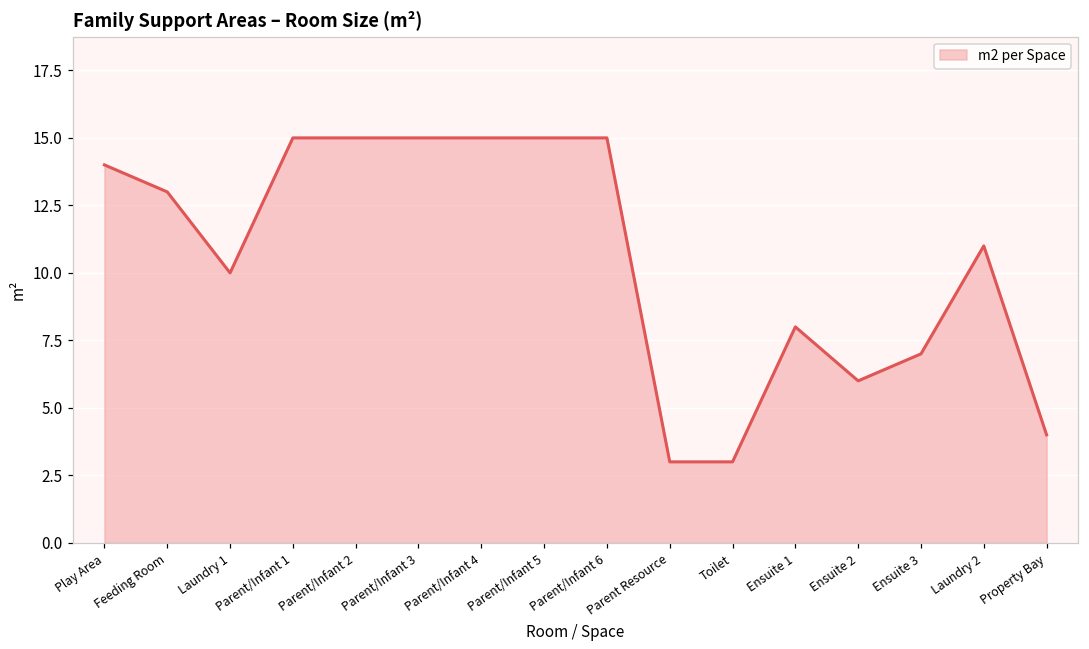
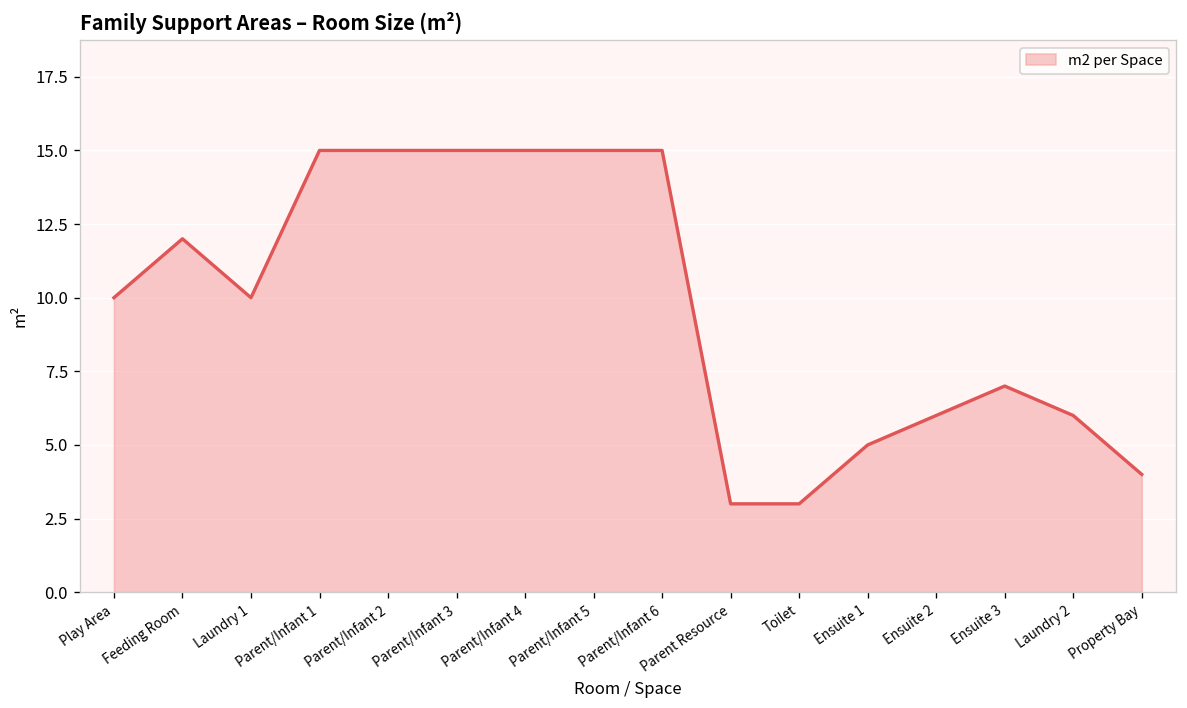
  {
-   "Play Area": 14,
-   "Feeding Room": 13,
+   "Play Area": 10,
+   "Feeding Room": 12,
    "Laundry 1": 10,
    "Parent/Infant 1": 15,
    "Parent/Infant 2": 15,
    "Parent/Infant 3": 15,
    "Parent/Infant 4": 15,
    "Parent/Infant 5": 15,
    "Parent/Infant 6": 15,
    "Parent Resource": 3,
    "Toilet": 3,
-   "Ensuite 1": 8,
+   "Ensuite 1": 5,
    "Ensuite 2": 6,
    "Ensuite 3": 7,
-   "Laundry 2": 11,
+   "Laundry 2": 6,
    "Property Bay": 4
  }
